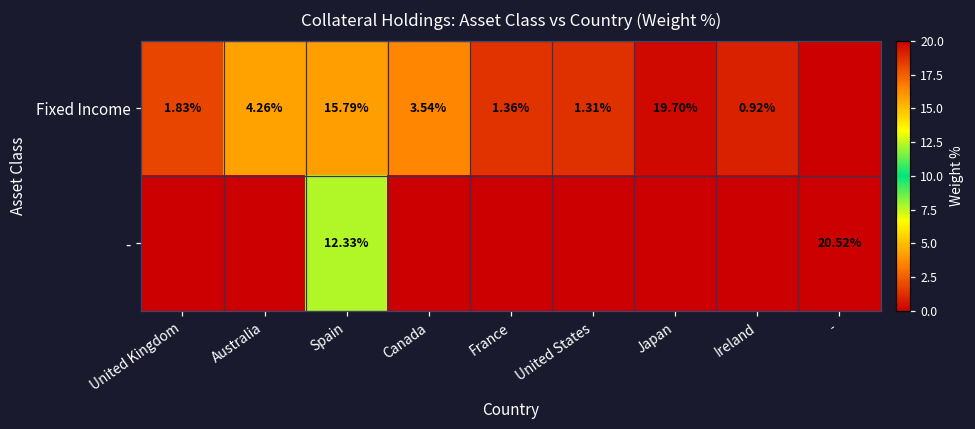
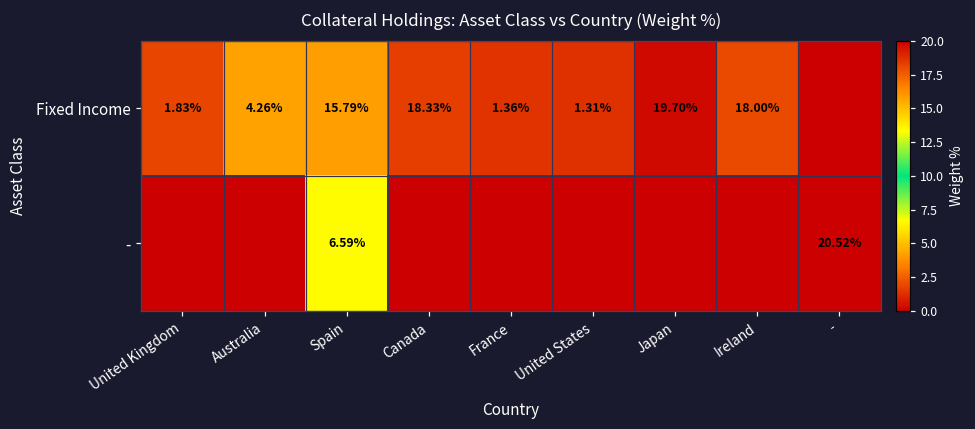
  {
    "Fixed Income": {
      "United Kingdom": "1.83%",
      "Australia": "4.26%",
      "Spain": "15.79%",
-     "Canada": "3.54%",
+     "Canada": "18.33%",
      "France": "1.36%",
      "United States": "1.31%",
      "Japan": "19.70%",
-     "Ireland": "0.92%"
+     "Ireland": "18.00%"
    },
    "-": {
-     "Spain": "12.33%",
+     "Spain": "6.59%",
      "-": "20.52%"
    }
  }
